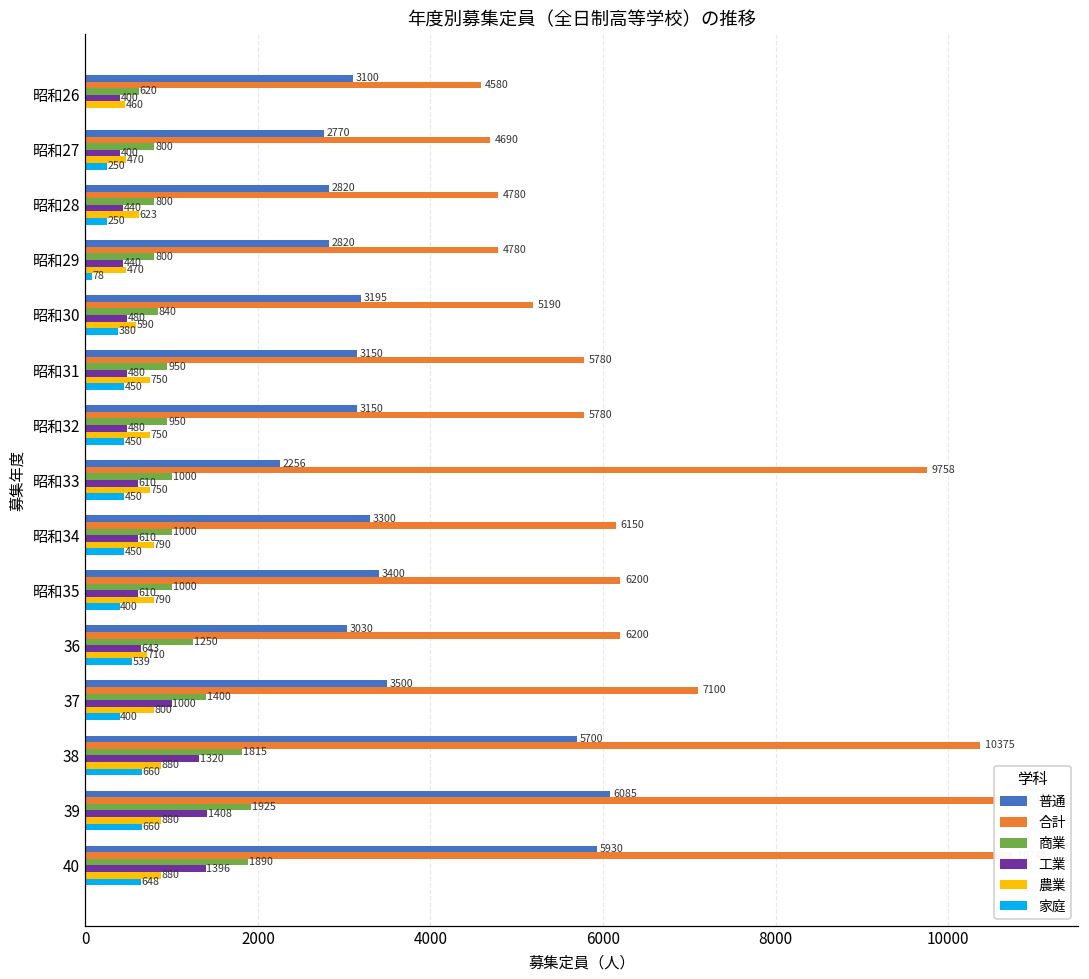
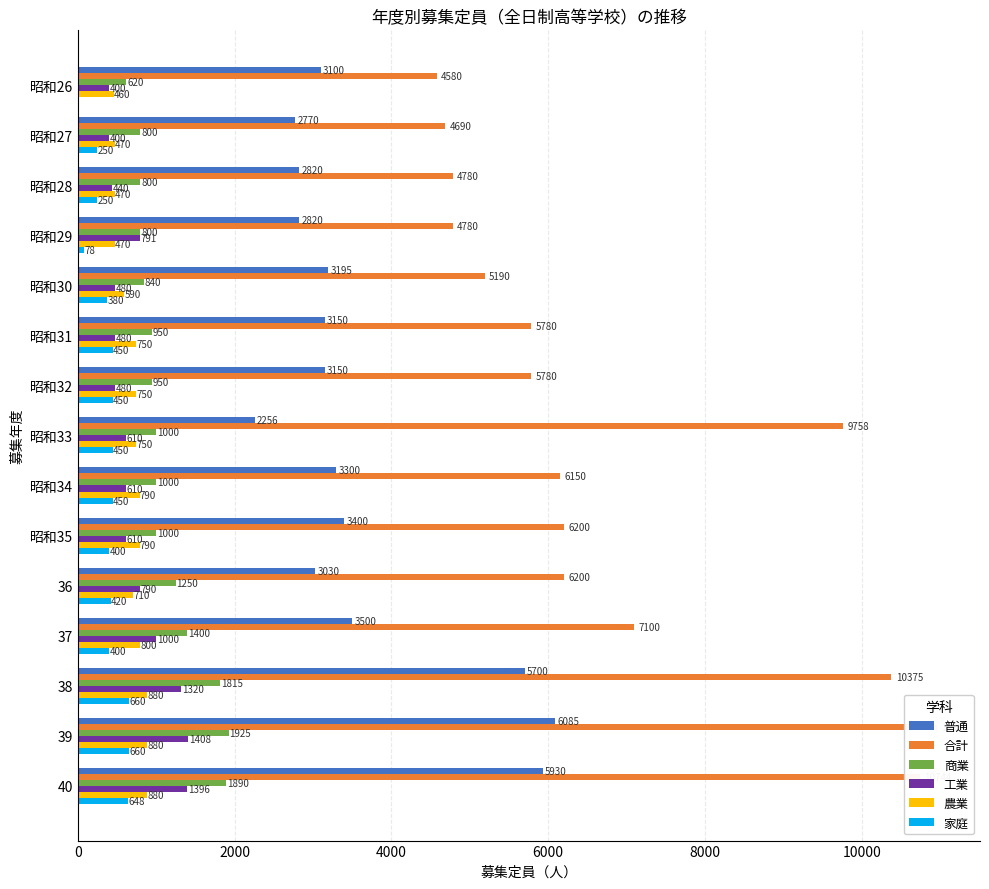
  {
    "普通": {
      "昭和26": 3100,
      "昭和27": 2770,
      "昭和28": 2820,
      "昭和29": 2820,
      "昭和30": 3195,
      "昭和31": 3150,
      "昭和32": 3150,
      "昭和33": 2256,
      "昭和34": 3300,
      "昭和35": 3400,
      "36": 3030,
      "37": 3500,
      "38": 5700,
      "39": 6085,
      "40": 5930
    },
    "合計": {
      "昭和26": 4580,
      "昭和27": 4690,
      "昭和28": 4780,
      "昭和29": 4780,
      "昭和30": 5190,
      "昭和31": 5780,
      "昭和32": 5780,
      "昭和33": 9758,
      "昭和34": 6150,
      "昭和35": 6200,
      "36": 6200,
      "37": 7100,
      "38": 10375
    },
    "商業": {
      "昭和26": 620,
      "昭和27": 800,
      "昭和28": 800,
      "昭和30": 840,
      "昭和31": 950,
      "昭和32": 950,
      "昭和33": 1000,
      "昭和34": 1000,
      "昭和35": 1000,
      "36": 1250,
      "37": 1400,
      "38": 1815,
      "39": 1925,
      "40": 1890
    },
    "工業": {
-     "昭和29": 440,
+     "昭和29": 791,
      "昭和31": 480,
      "昭和32": 480,
      "昭和33": 610,
      "昭和34": 610,
      "昭和35": 610,
-     "36": 643,
+     "36": 790,
      "37": 1000,
      "38": 1320,
      "39": 1408,
      "40": 1396
    },
    "農業": {
-     "昭和28": 623,
+     "昭和28": 470,
      "昭和29": 470,
      "昭和31": 750,
      "昭和32": 750,
      "昭和33": 750,
      "昭和34": 790,
      "昭和35": 790,
      "37": 800,
      "38": 880,
      "39": 880,
      "40": 880
    },
    "家庭": {
      "昭和27": 250,
      "昭和28": 250,
      "昭和29": 78,
      "昭和30": 380,
      "昭和31": 450,
      "昭和32": 450,
      "昭和33": 450,
      "昭和34": 450,
      "昭和35": 400,
-     "36": 539,
+     "36": 420,
      "37": 400,
      "38": 660,
      "39": 660,
      "40": 648
    }
  }
